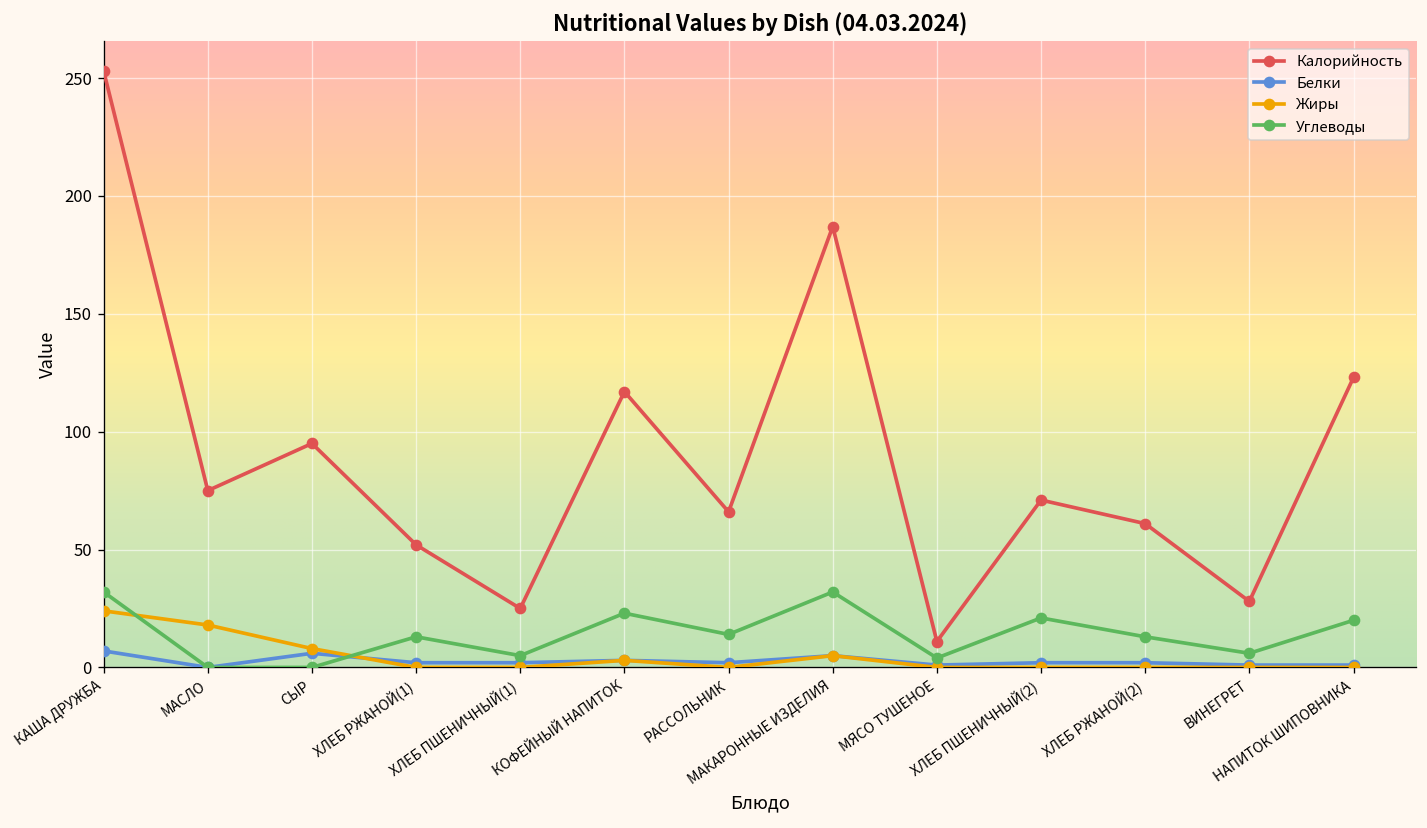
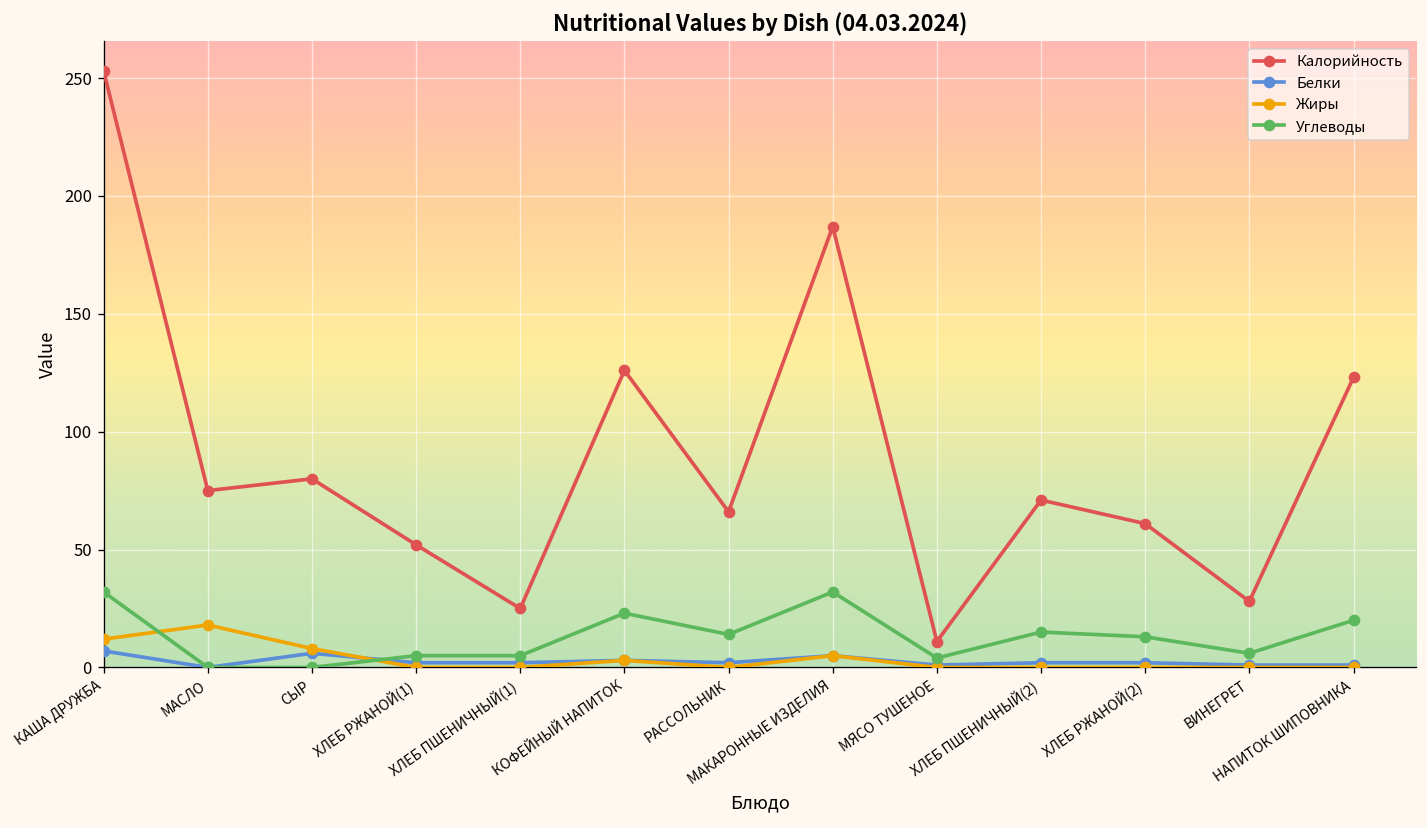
  {
    "Калорийность": {
      "КАША ДРУЖБА": 253,
      "МАСЛО": 75,
-     "СЫР": 95,
+     "СЫР": 80,
      "ХЛЕБ РЖАНОЙ(1)": 52,
      "ХЛЕБ ПШЕНИЧНЫЙ(1)": 25,
-     "КОФЕЙНЫЙ НАПИТОК": 117,
+     "КОФЕЙНЫЙ НАПИТОК": 126,
      "РАССОЛЬНИК": 66,
      "МАКАРОННЫЕ ИЗДЕЛИЯ": 187,
      "МЯСО ТУШЕНОЕ": 11,
      "ХЛЕБ ПШЕНИЧНЫЙ(2)": 71,
      "ХЛЕБ РЖАНОЙ(2)": 61,
      "ВИНЕГРЕТ": 28,
      "НАПИТОК ШИПОВНИКА": 123
    },
    "Белки": {
      "КАША ДРУЖБА": 7,
      "СЫР": 6,
      "ХЛЕБ РЖАНОЙ(1)": 2,
      "ХЛЕБ ПШЕНИЧНЫЙ(1)": 2,
      "РАССОЛЬНИК": 2,
      "ХЛЕБ ПШЕНИЧНЫЙ(2)": 2,
      "ХЛЕБ РЖАНОЙ(2)": 2
    },
    "Жиры": {
-     "КАША ДРУЖБА": 24,
+     "КАША ДРУЖБА": 12,
      "МАСЛО": 18,
      "СЫР": 8,
      "ХЛЕБ РЖАНОЙ(1)": 0,
      "ХЛЕБ ПШЕНИЧНЫЙ(1)": 0,
      "РАССОЛЬНИК": 0,
      "ХЛЕБ ПШЕНИЧНЫЙ(2)": 0,
      "ХЛЕБ РЖАНОЙ(2)": 0
    },
    "Углеводы": {
      "КАША ДРУЖБА": 32,
      "СЫР": 0,
-     "ХЛЕБ РЖАНОЙ(1)": 13,
+     "ХЛЕБ РЖАНОЙ(1)": 5,
      "ХЛЕБ ПШЕНИЧНЫЙ(1)": 5,
      "КОФЕЙНЫЙ НАПИТОК": 23,
      "РАССОЛЬНИК": 14,
      "МАКАРОННЫЕ ИЗДЕЛИЯ": 32,
      "МЯСО ТУШЕНОЕ": 4,
-     "ХЛЕБ ПШЕНИЧНЫЙ(2)": 21,
+     "ХЛЕБ ПШЕНИЧНЫЙ(2)": 15,
      "ХЛЕБ РЖАНОЙ(2)": 13,
      "ВИНЕГРЕТ": 6,
      "НАПИТОК ШИПОВНИКА": 20
    }
  }
